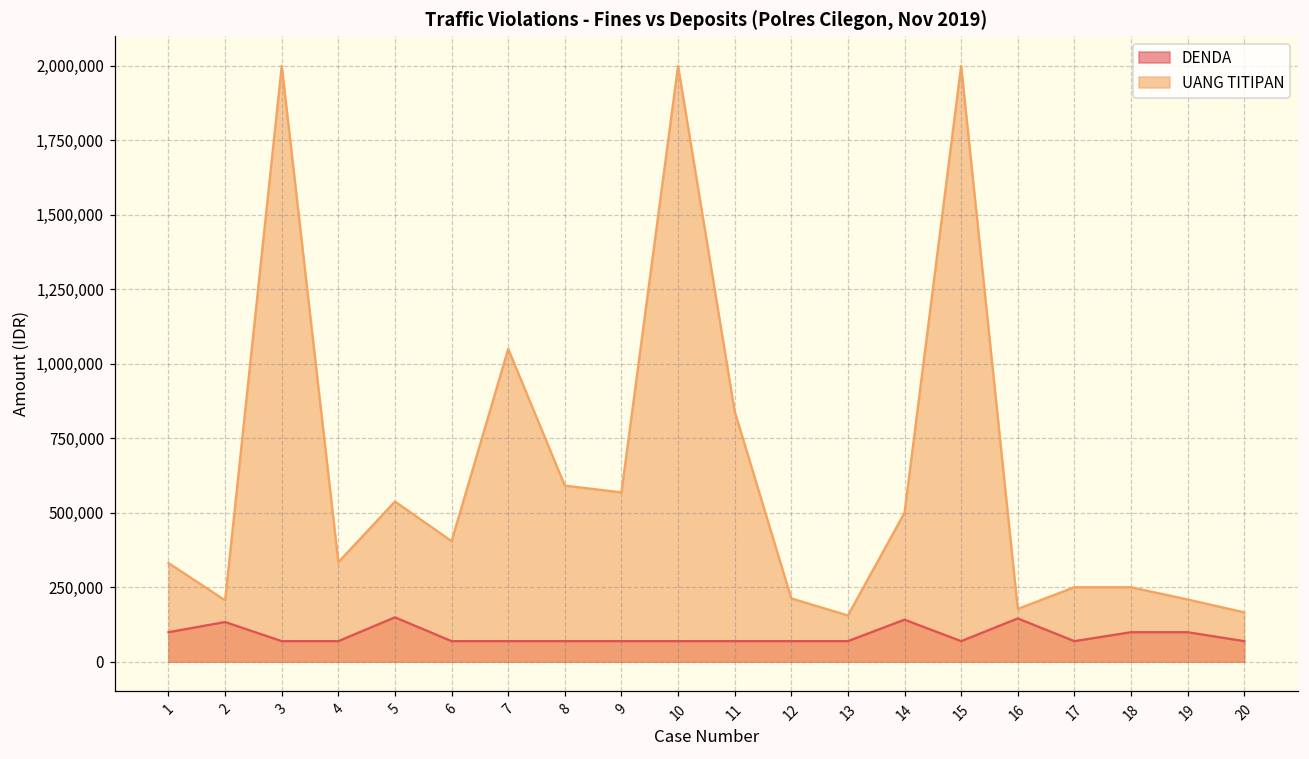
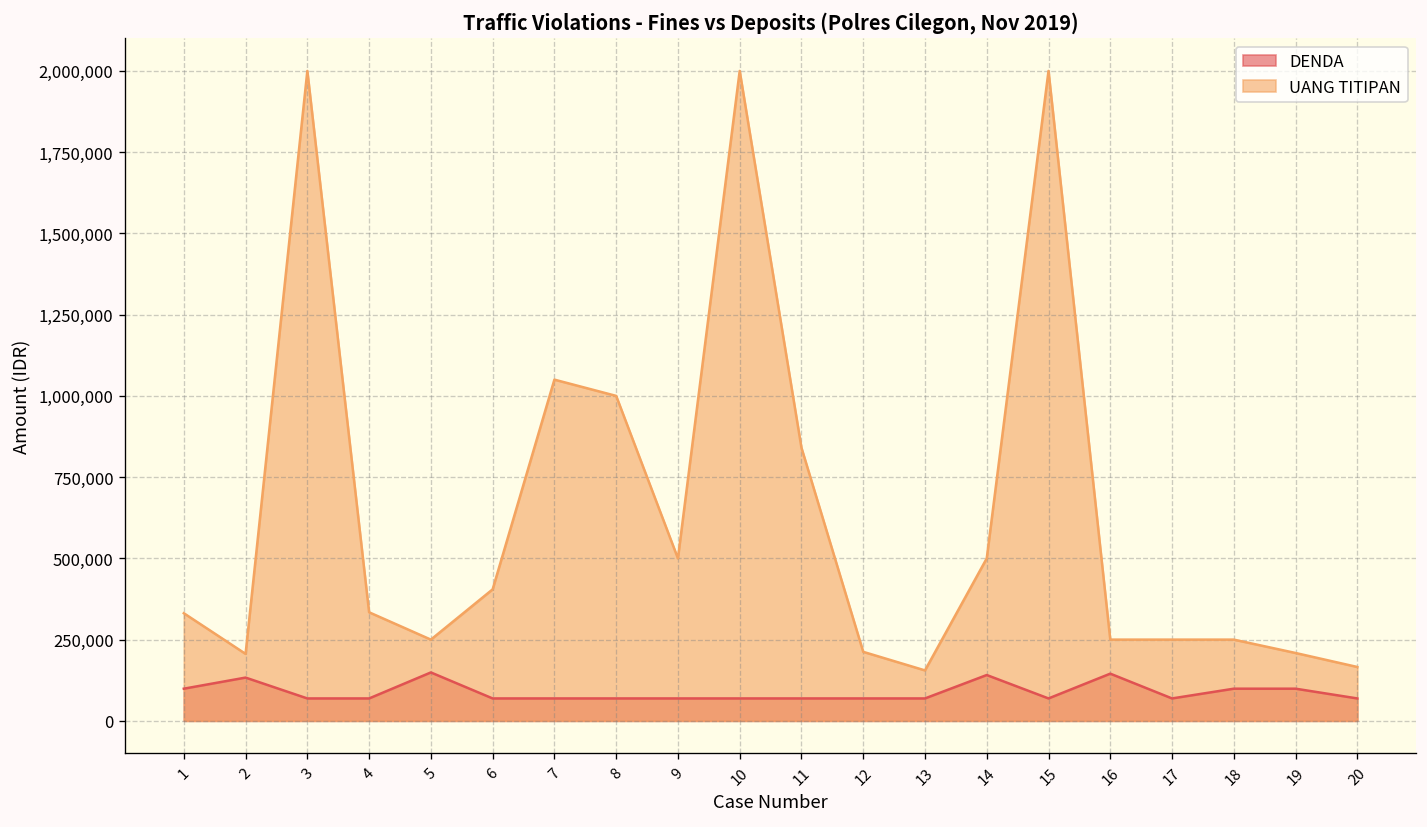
  {
    "DENDA": {
      "1": "100,000",
      "2": "130,000",
      "3": "70,000",
      "4": "70,000",
      "5": "150,000",
      "6": "70,000",
      "7": "70,000",
      "8": "70,000",
      "9": "70,000",
      "10": "70,000",
      "11": "70,000",
      "12": "70,000",
      "13": "70,000",
      "14": "140,000",
      "15": "70,000",
      "16": "150,000",
      "17": "70,000",
      "18": "100,000",
      "19": "100,000",
      "20": "70,000"
    },
    "UANG TITIPAN": {
      "1": "330,000",
      "2": "210,000",
      "3": "2,000,000",
      "4": "330,000",
-     "5": "540,000",
+     "5": "250,000",
      "6": "400,000",
      "7": "1,050,000",
-     "8": "590,000",
-     "9": "570,000",
+     "8": "1,000,000",
+     "9": "500,000",
      "10": "2,000,000",
      "11": "840,000",
      "12": "210,000",
      "13": "160,000",
      "14": "500,000",
      "15": "2,000,000",
-     "16": "180,000",
+     "16": "250,000",
      "17": "250,000",
      "18": "250,000",
      "19": "210,000",
      "20": "170,000"
    }
  }
